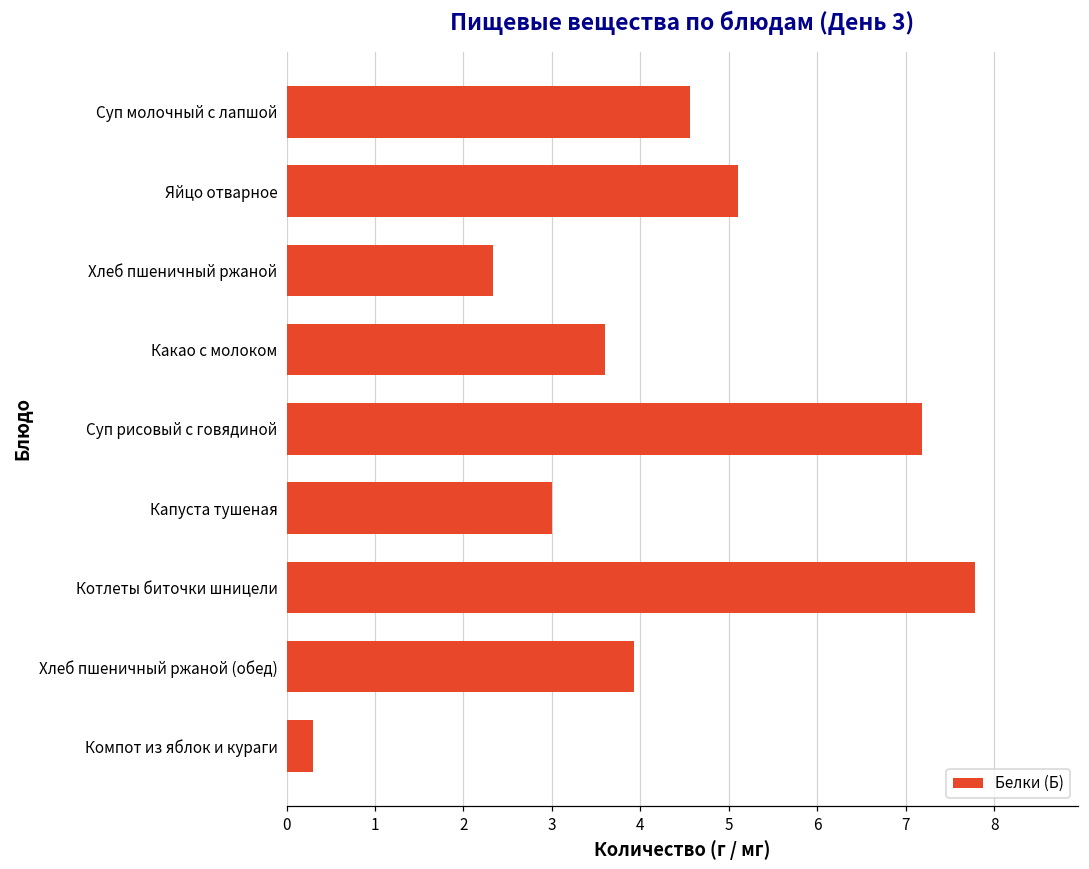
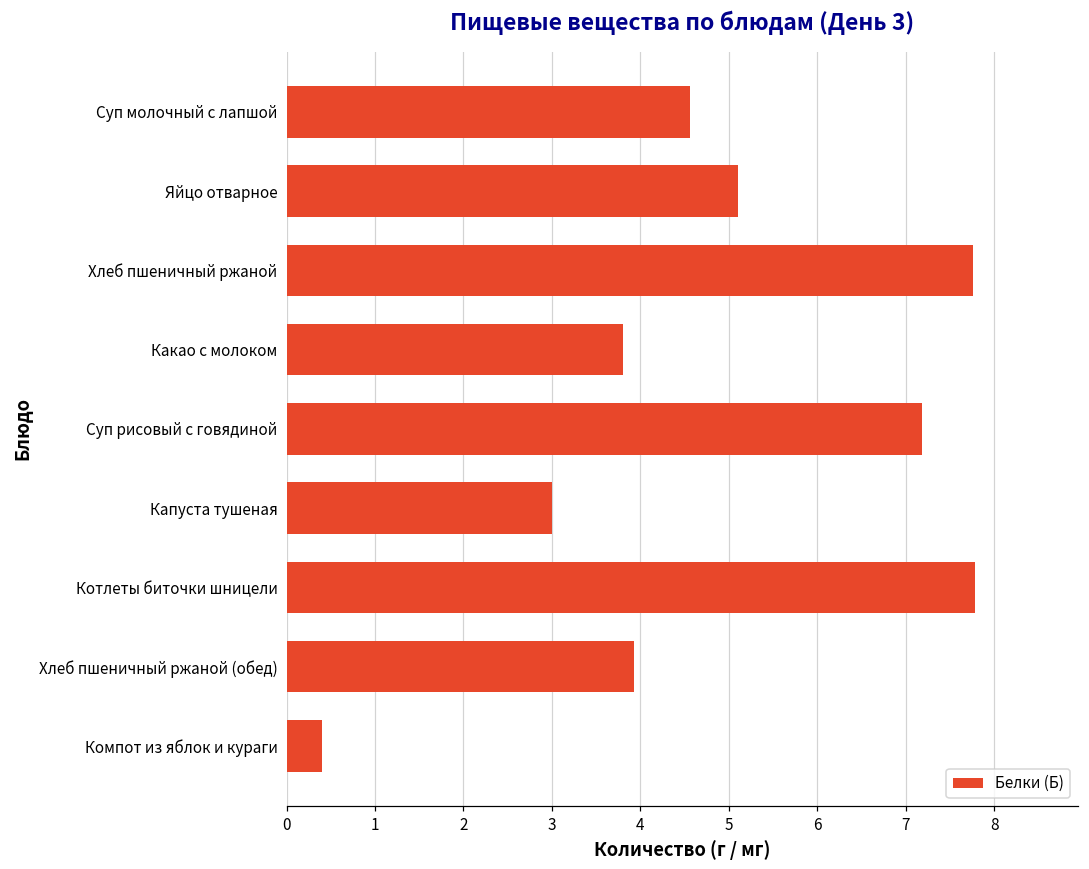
  {
    "Суп молочный с лапшой": 4.6,
    "Яйцо отварное": 5.1,
-   "Хлеб пшеничный ржаной": 2.3,
-   "Какао с молоком": 3.6,
+   "Хлеб пшеничный ржаной": 7.8,
+   "Какао с молоком": 3.8,
    "Суп рисовый с говядиной": 7.2,
    "Капуста тушеная": 3.0,
    "Котлеты биточки шницели": 7.8,
    "Хлеб пшеничный ржаной (обед)": 3.9,
-   "Компот из яблок и кураги": 0.3
+   "Компот из яблок и кураги": 0.4
  }
